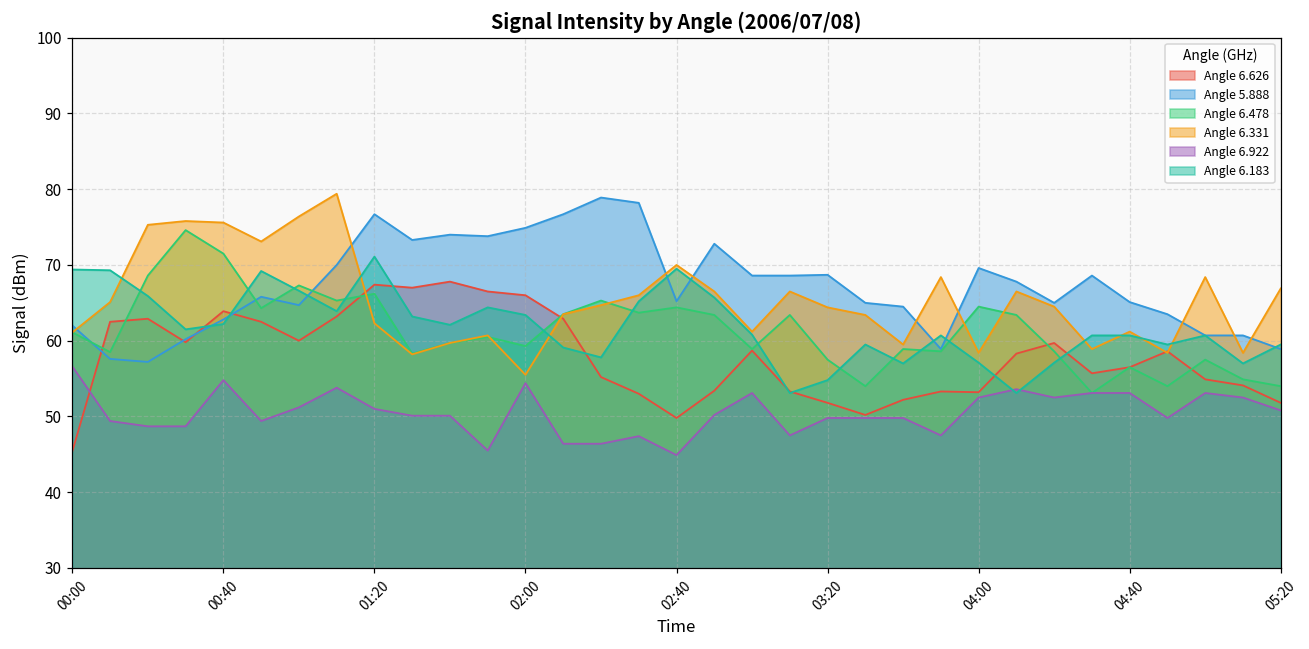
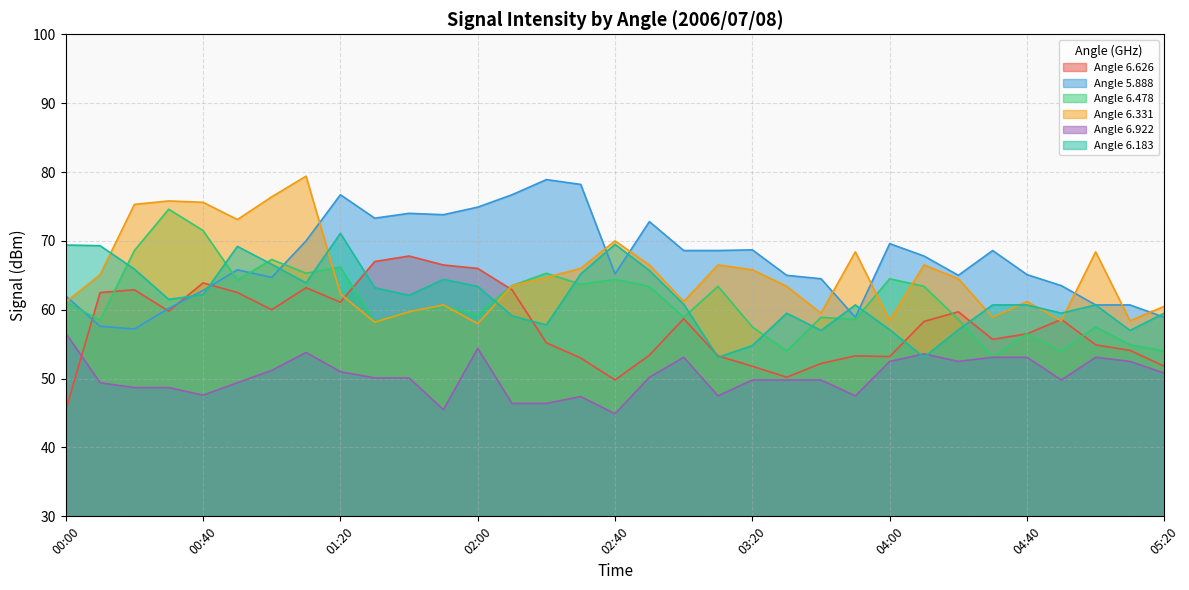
  {
    "Angle 6.626": {
      "00:00": 45,
      "00:40": 64,
-     "01:20": 67,
+     "01:20": 61,
      "02:00": 66,
      "02:40": 50,
      "03:20": 52,
      "04:00": 53,
      "05:20": 52
    },
    "Angle 6.331": {
      "00:40": 76,
      "01:20": 62,
-     "02:00": 56,
+     "02:00": 58,
      "02:40": 70,
-     "03:20": 64,
+     "03:20": 66,
      "04:00": 58,
      "04:40": 61,
-     "05:20": 67
+     "05:20": 61
    },
    "Angle 6.922": {
      "00:00": 57,
-     "00:40": 55,
+     "00:40": 48,
      "01:20": 51,
      "02:00": 54,
      "02:40": 45,
      "03:20": 50,
      "04:00": 53,
      "04:40": 53,
      "05:20": 51
    }
  }
